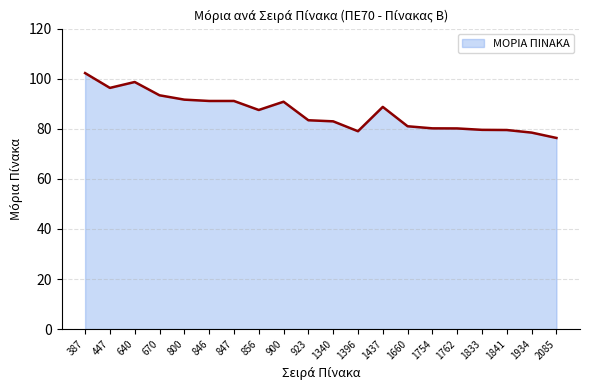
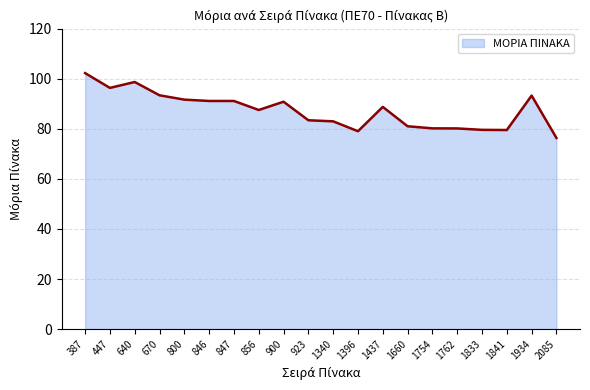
  {
    "387": 102,
    "447": 96,
    "640": 99,
    "670": 93,
    "800": 92,
    "846": 91,
    "847": 91,
    "856": 88,
    "900": 91,
    "923": 83,
    "1340": 83,
    "1396": 79,
    "1437": 89,
    "1660": 81,
    "1754": 80,
    "1762": 80,
    "1833": 80,
    "1841": 80,
-   "1934": 78,
+   "1934": 93,
    "2085": 76
  }
